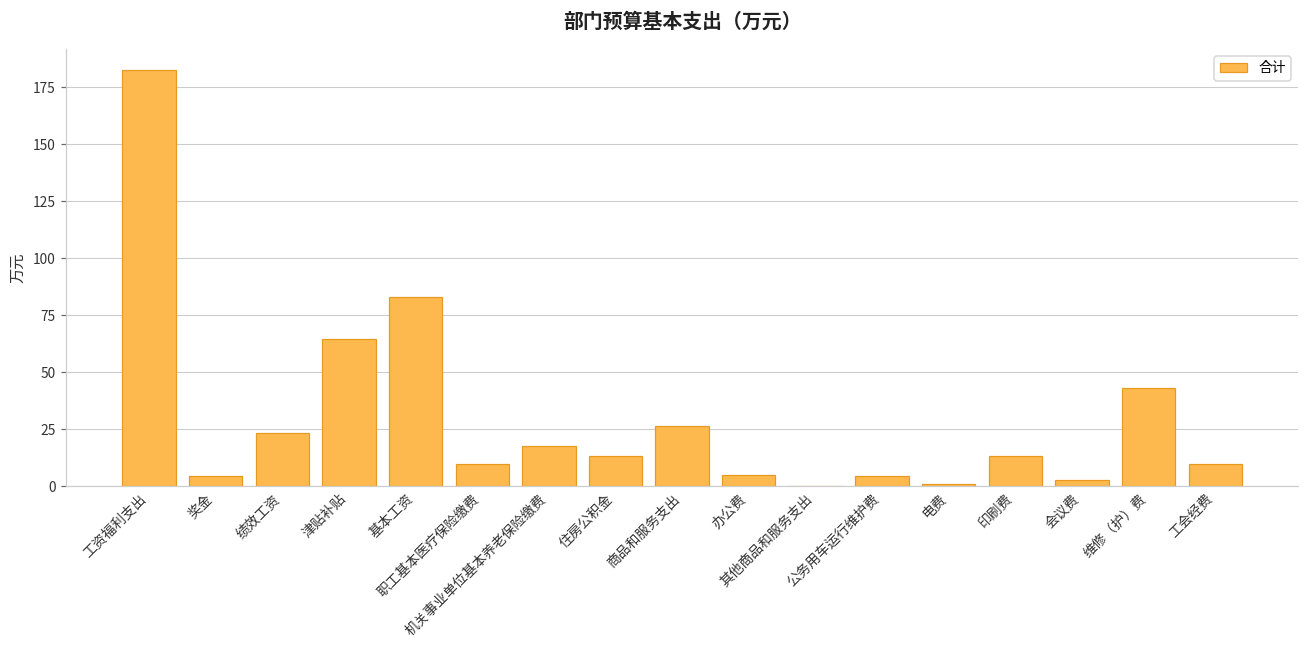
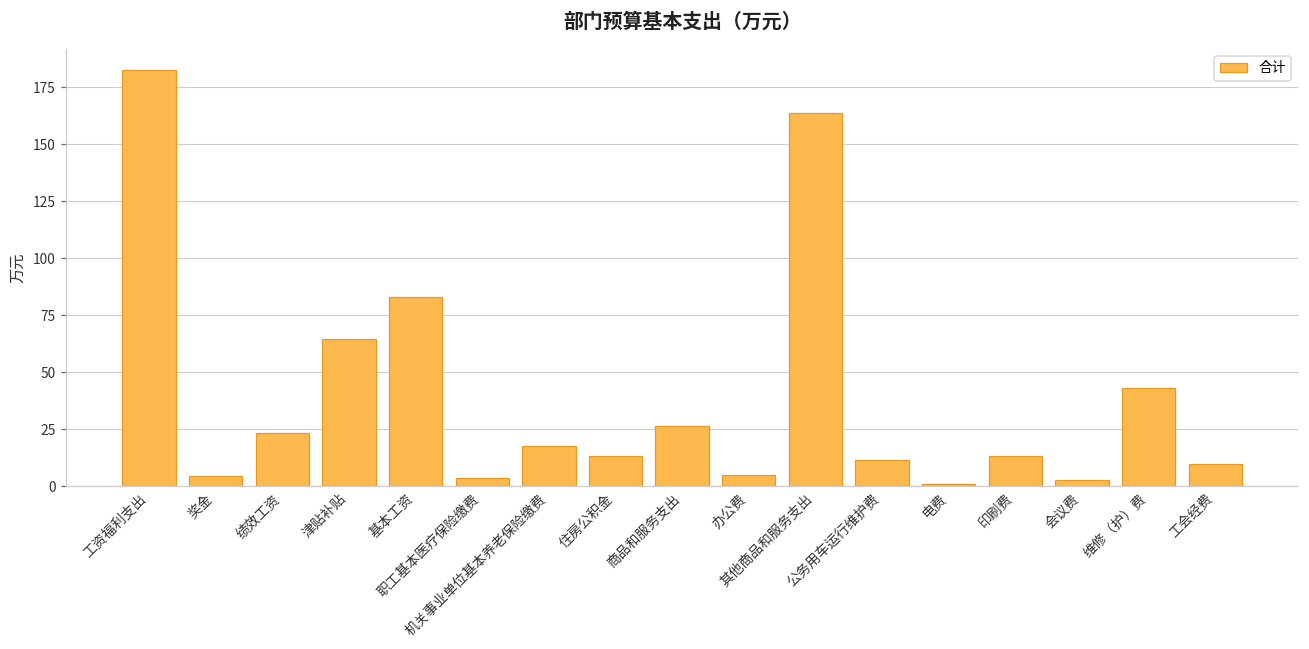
  {
    "工资福利支出": 183,
    "奖金": 4,
    "绩效工资": 24,
    "津贴补贴": 64,
    "基本工资": 83,
-   "职工基本医疗保险缴费": 10,
+   "职工基本医疗保险缴费": 4,
    "机关事业单位基本养老保险缴费": 18,
    "住房公积金": 13,
    "商品和服务支出": 27,
    "办公费": 5,
-   "其他商品和服务支出": 0,
-   "公务用车运行维护费": 5,
+   "其他商品和服务支出": 164,
+   "公务用车运行维护费": 11,
    "印刷费": 13,
    "会议费": 3,
    "维修（护）费": 43,
    "工会经费": 10
  }
